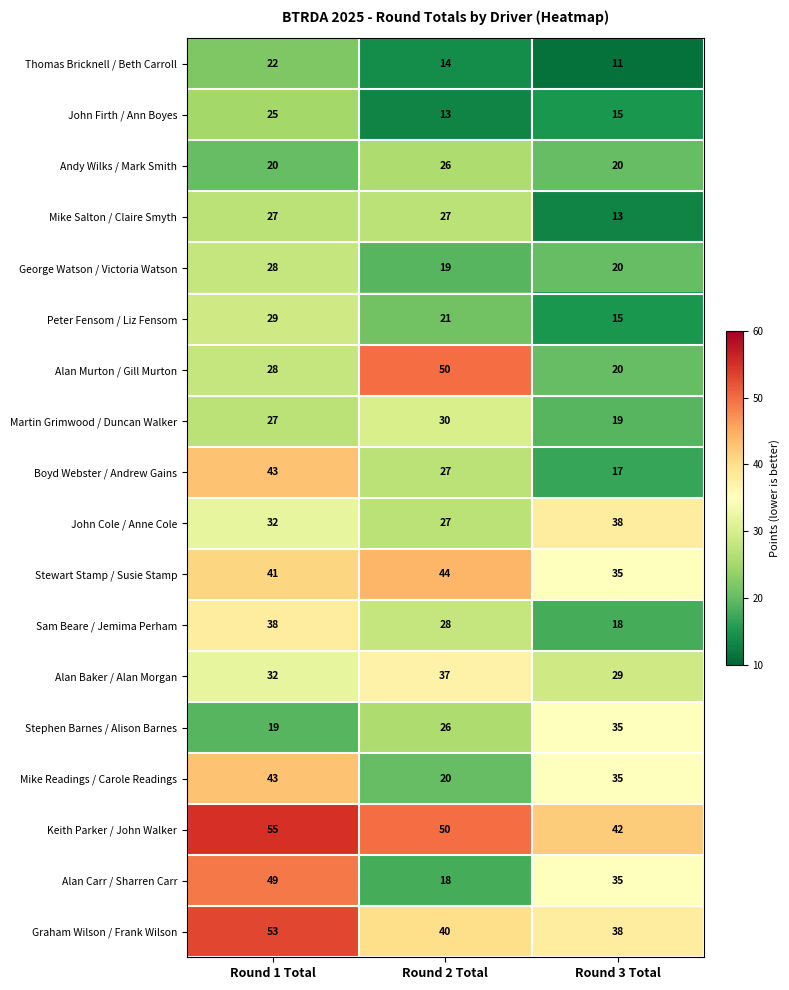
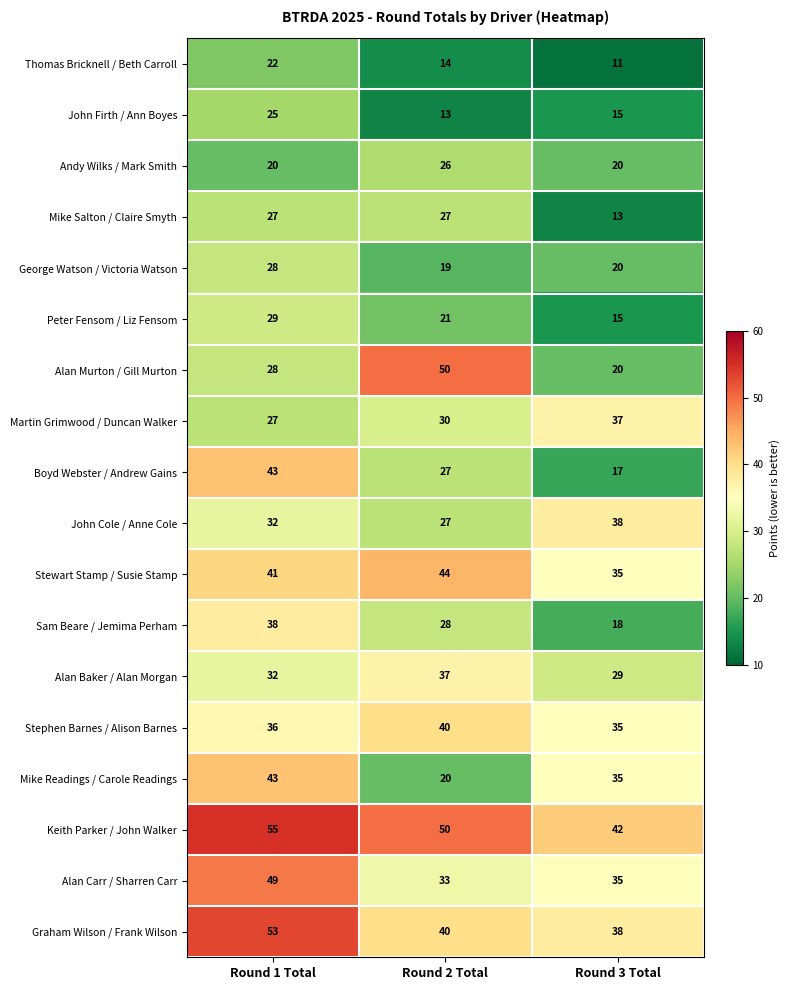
  {
    "Thomas Bricknell / Beth Carroll": {
      "Round 1 Total": 22,
      "Round 2 Total": 14,
      "Round 3 Total": 11
    },
    "John Firth / Ann Boyes": {
      "Round 1 Total": 25,
      "Round 2 Total": 13,
      "Round 3 Total": 15
    },
    "Andy Wilks / Mark Smith": {
      "Round 1 Total": 20,
      "Round 2 Total": 26,
      "Round 3 Total": 20
    },
    "Mike Salton / Claire Smyth": {
      "Round 1 Total": 27,
      "Round 2 Total": 27,
      "Round 3 Total": 13
    },
    "George Watson / Victoria Watson": {
      "Round 1 Total": 28,
      "Round 2 Total": 19,
      "Round 3 Total": 20
    },
    "Peter Fensom / Liz Fensom": {
      "Round 1 Total": 29,
      "Round 2 Total": 21,
      "Round 3 Total": 15
    },
    "Alan Murton / Gill Murton": {
      "Round 1 Total": 28,
      "Round 2 Total": 50,
      "Round 3 Total": 20
    },
    "Martin Grimwood / Duncan Walker": {
      "Round 1 Total": 27,
      "Round 2 Total": 30,
-     "Round 3 Total": 19
+     "Round 3 Total": 37
    },
    "Boyd Webster / Andrew Gains": {
      "Round 1 Total": 43,
      "Round 2 Total": 27,
      "Round 3 Total": 17
    },
    "John Cole / Anne Cole": {
      "Round 1 Total": 32,
      "Round 2 Total": 27,
      "Round 3 Total": 38
    },
    "Stewart Stamp / Susie Stamp": {
      "Round 1 Total": 41,
      "Round 2 Total": 44,
      "Round 3 Total": 35
    },
    "Sam Beare / Jemima Perham": {
      "Round 1 Total": 38,
      "Round 2 Total": 28,
      "Round 3 Total": 18
    },
    "Alan Baker / Alan Morgan": {
      "Round 1 Total": 32,
      "Round 2 Total": 37,
      "Round 3 Total": 29
    },
    "Stephen Barnes / Alison Barnes": {
-     "Round 1 Total": 19,
-     "Round 2 Total": 26,
+     "Round 1 Total": 36,
+     "Round 2 Total": 40,
      "Round 3 Total": 35
    },
    "Mike Readings / Carole Readings": {
      "Round 1 Total": 43,
      "Round 2 Total": 20,
      "Round 3 Total": 35
    },
    "Keith Parker / John Walker": {
      "Round 1 Total": 55,
      "Round 2 Total": 50,
      "Round 3 Total": 42
    },
    "Alan Carr / Sharren Carr": {
      "Round 1 Total": 49,
-     "Round 2 Total": 18,
+     "Round 2 Total": 33,
      "Round 3 Total": 35
    },
    "Graham Wilson / Frank Wilson": {
      "Round 1 Total": 53,
      "Round 2 Total": 40,
      "Round 3 Total": 38
    }
  }
